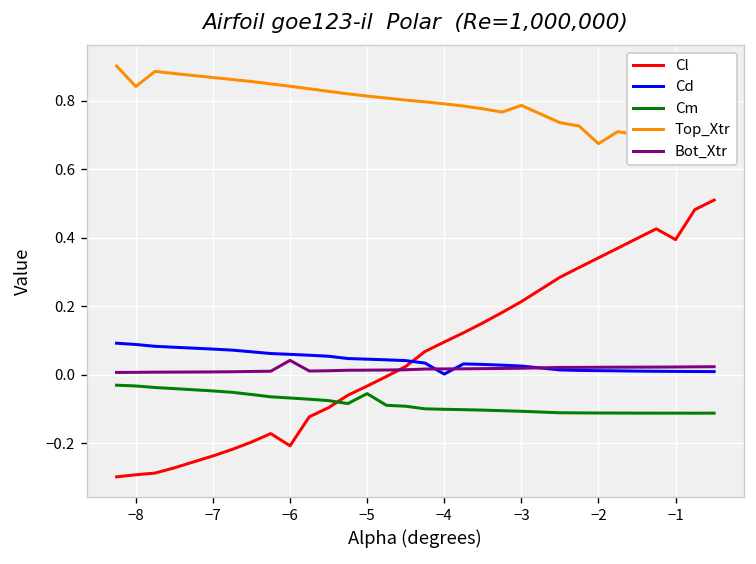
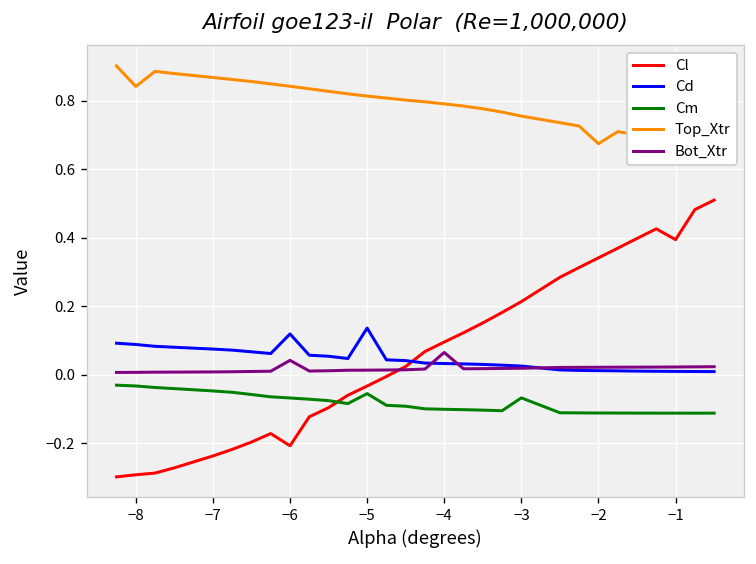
  {
    "Cl": {
      "−8": -0.29,
      "−7": -0.24,
      "−6": -0.21,
      "−5": -0.03,
      "−4": 0.10,
      "−3": 0.21,
      "−2": 0.34,
      "−1": 0.39
    },
    "Cd": {
      "−8": 0.09,
      "−7": 0.07,
-     "−6": 0.06,
-     "−5": 0.05,
-     "−4": 0.00,
+     "−6": 0.12,
+     "−5": 0.14,
+     "−4": 0.03,
      "−2": 0.01,
      "−1": 0.01
    },
    "Cm": {
      "−8": -0.03,
      "−7": -0.05,
      "−6": -0.07,
      "−5": -0.06,
      "−4": -0.10,
-     "−3": -0.11,
+     "−3": -0.07,
      "−2": -0.11,
      "−1": -0.11
    },
    "Top_Xtr": {
      "−8": 0.84,
      "−7": 0.87,
      "−6": 0.84,
      "−5": 0.81,
      "−4": 0.79,
-     "−3": 0.79,
+     "−3": 0.76,
      "−2": 0.68
    },
    "Bot_Xtr": {
      "−8": 0.01,
      "−7": 0.01,
      "−6": 0.04,
      "−5": 0.01,
-     "−4": 0.02,
+     "−4": 0.06,
      "−2": 0.02,
      "−1": 0.02
    }
  }
